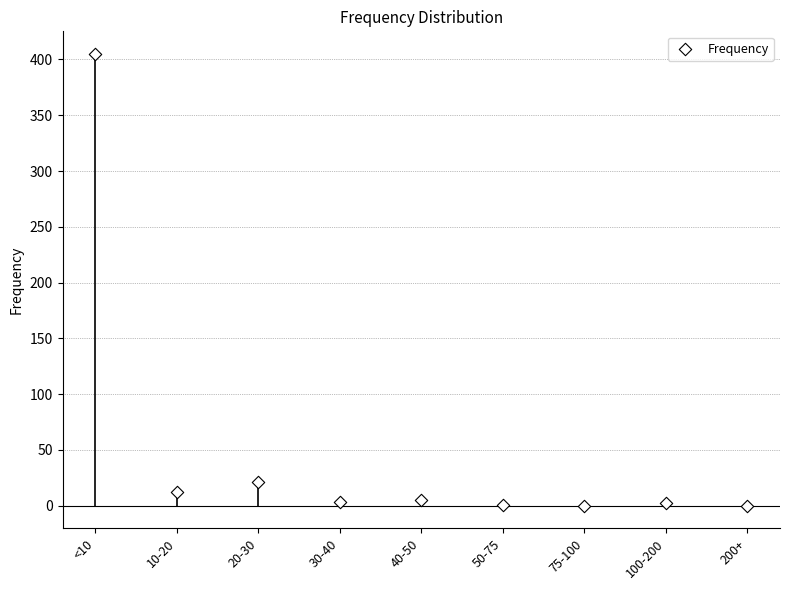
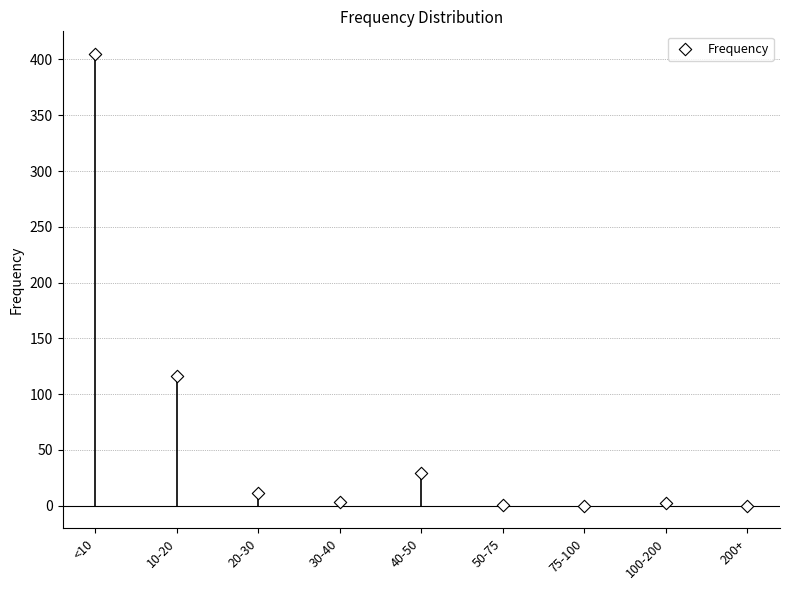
  {
    "Frequency": {
-     "10-20": 12,
-     "20-30": 21,
-     "40-50": 5
+     "10-20": 116,
+     "20-30": 11,
+     "40-50": 29
    }
  }
